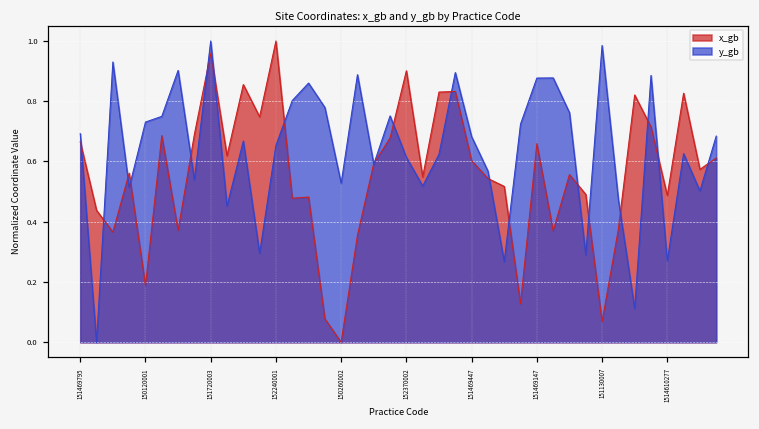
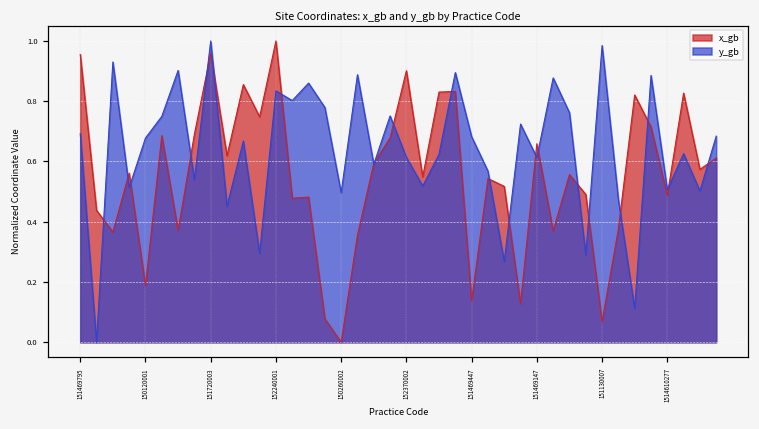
  {
    "x_gb": {
-     "151469795": 0.67,
+     "151469795": 0.96,
      "150120001": 0.19,
      "151720003": 0.96,
      "152240001": 1.00,
      "150260002": 0.00,
      "152370002": 0.90,
-     "151469447": 0.60,
+     "151469447": 0.14,
      "151469147": 0.66,
      "151130007": 0.07,
      "1514610277": 0.49
    },
    "y_gb": {
      "151469795": 0.69,
-     "150120001": 0.73,
+     "150120001": 0.68,
      "151720003": 1.00,
-     "152240001": 0.65,
-     "150260002": 0.53,
+     "152240001": 0.83,
+     "150260002": 0.50,
      "152370002": 0.61,
      "151469447": 0.68,
-     "151469147": 0.88,
+     "151469147": 0.61,
      "151130007": 0.98,
-     "1514610277": 0.27
+     "1514610277": 0.51
    }
  }
